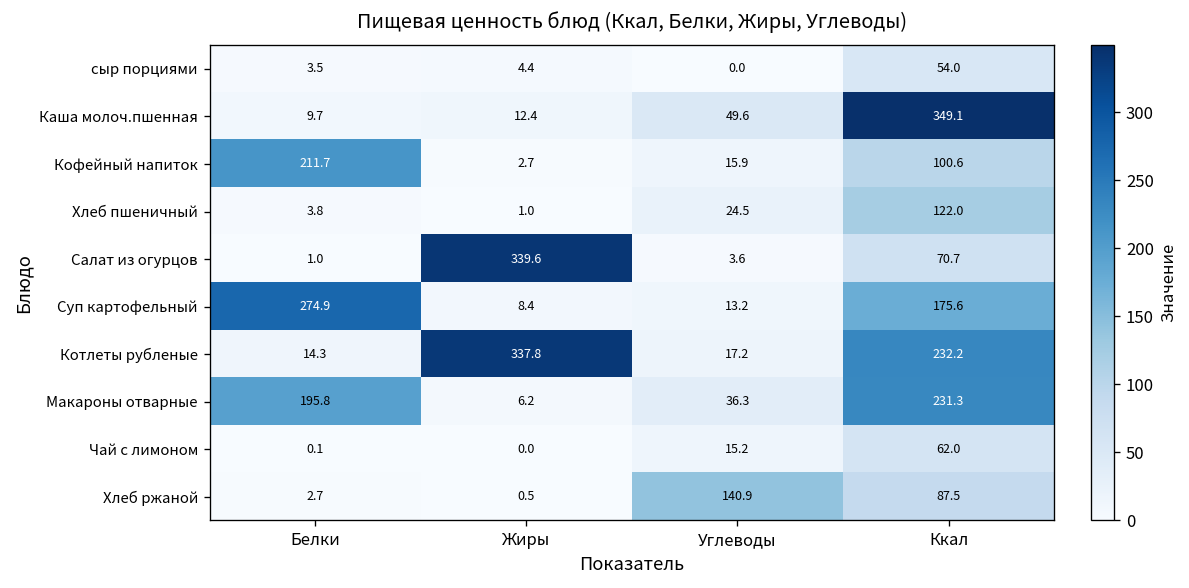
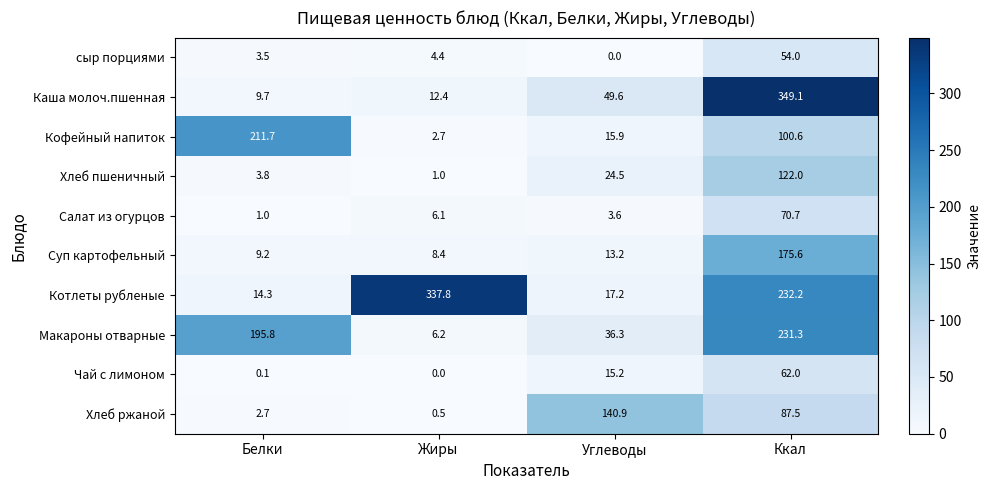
  {
    "сыр порциями": {
      "Белки": 3.5,
      "Жиры": 4.4,
      "Углеводы": 0.0,
      "Ккал": 54.0
    },
    "Каша молоч.пшенная": {
      "Белки": 9.7,
      "Жиры": 12.4,
      "Углеводы": 49.6,
      "Ккал": 349.1
    },
    "Кофейный напиток": {
      "Белки": 211.7,
      "Жиры": 2.7,
      "Углеводы": 15.9,
      "Ккал": 100.6
    },
    "Хлеб пшеничный": {
      "Белки": 3.8,
      "Жиры": 1.0,
      "Углеводы": 24.5,
      "Ккал": 122.0
    },
    "Салат из огурцов": {
      "Белки": 1.0,
-     "Жиры": 339.6,
+     "Жиры": 6.1,
      "Углеводы": 3.6,
      "Ккал": 70.7
    },
    "Суп картофельный": {
-     "Белки": 274.9,
+     "Белки": 9.2,
      "Жиры": 8.4,
      "Углеводы": 13.2,
      "Ккал": 175.6
    },
    "Котлеты рубленые": {
      "Белки": 14.3,
      "Жиры": 337.8,
      "Углеводы": 17.2,
      "Ккал": 232.2
    },
    "Макароны отварные": {
      "Белки": 195.8,
      "Жиры": 6.2,
      "Углеводы": 36.3,
      "Ккал": 231.3
    },
    "Чай с лимоном": {
      "Белки": 0.1,
      "Жиры": 0.0,
      "Углеводы": 15.2,
      "Ккал": 62.0
    },
    "Хлеб ржаной": {
      "Белки": 2.7,
      "Жиры": 0.5,
      "Углеводы": 140.9,
      "Ккал": 87.5
    }
  }
